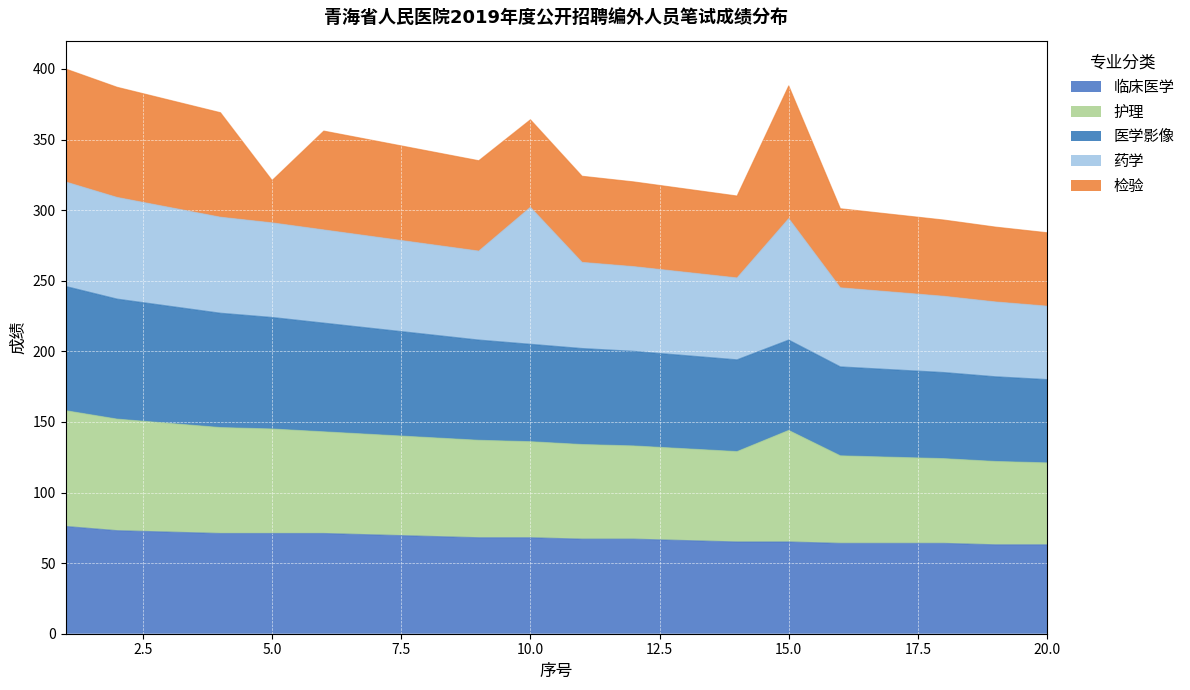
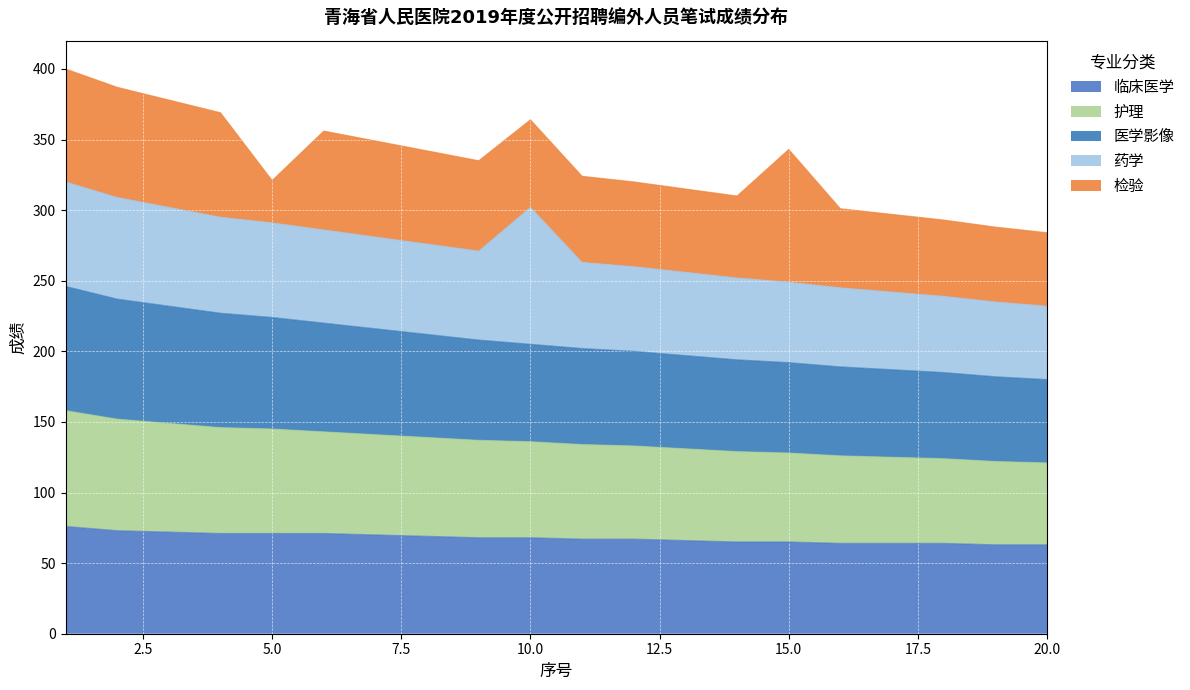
  {
    "护理": {
      "5.0": 74,
      "10.0": 68,
-     "15.0": 79,
+     "15.0": 63,
      "20.0": 58
    },
    "药学": {
      "5.0": 67,
      "10.0": 97,
-     "15.0": 86,
+     "15.0": 57,
      "20.0": 52
    },
    "检验": {
      "5.0": 30,
      "10.0": 62,
      "15.0": 94,
      "20.0": 52
    }
  }
